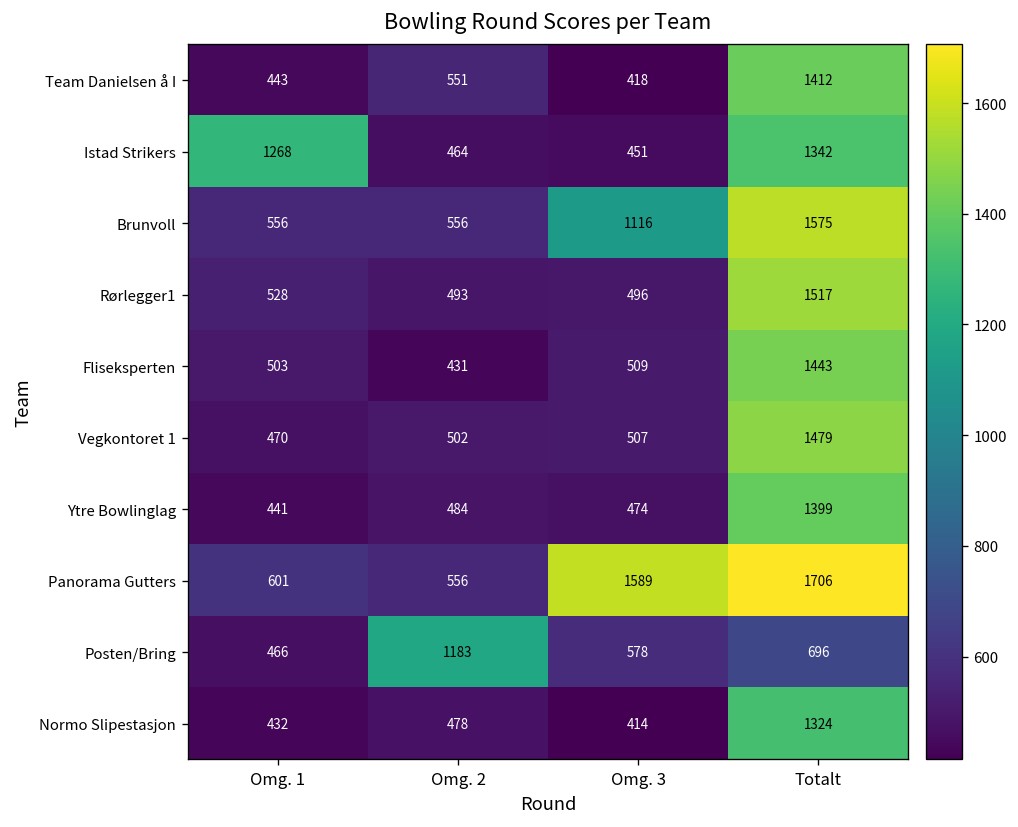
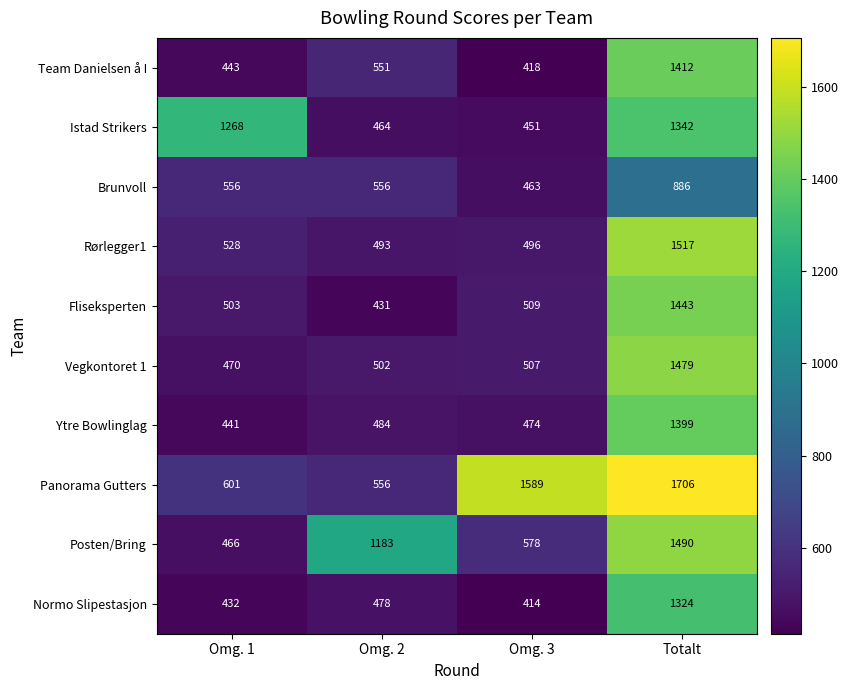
  {
    "Team Danielsen å I": {
      "Omg. 1": 443,
      "Omg. 2": 551,
      "Omg. 3": 418,
      "Totalt": 1412
    },
    "Istad Strikers": {
      "Omg. 1": 1268,
      "Omg. 2": 464,
      "Omg. 3": 451,
      "Totalt": 1342
    },
    "Brunvoll": {
      "Omg. 1": 556,
      "Omg. 2": 556,
-     "Omg. 3": 1116,
-     "Totalt": 1575
+     "Omg. 3": 463,
+     "Totalt": 886
    },
    "Rørlegger1": {
      "Omg. 1": 528,
      "Omg. 2": 493,
      "Omg. 3": 496,
      "Totalt": 1517
    },
    "Fliseksperten": {
      "Omg. 1": 503,
      "Omg. 2": 431,
      "Omg. 3": 509,
      "Totalt": 1443
    },
    "Vegkontoret 1": {
      "Omg. 1": 470,
      "Omg. 2": 502,
      "Omg. 3": 507,
      "Totalt": 1479
    },
    "Ytre Bowlinglag": {
      "Omg. 1": 441,
      "Omg. 2": 484,
      "Omg. 3": 474,
      "Totalt": 1399
    },
    "Panorama Gutters": {
      "Omg. 1": 601,
      "Omg. 2": 556,
      "Omg. 3": 1589,
      "Totalt": 1706
    },
    "Posten/Bring": {
      "Omg. 1": 466,
      "Omg. 2": 1183,
      "Omg. 3": 578,
-     "Totalt": 696
+     "Totalt": 1490
    },
    "Normo Slipestasjon": {
      "Omg. 1": 432,
      "Omg. 2": 478,
      "Omg. 3": 414,
      "Totalt": 1324
    }
  }
